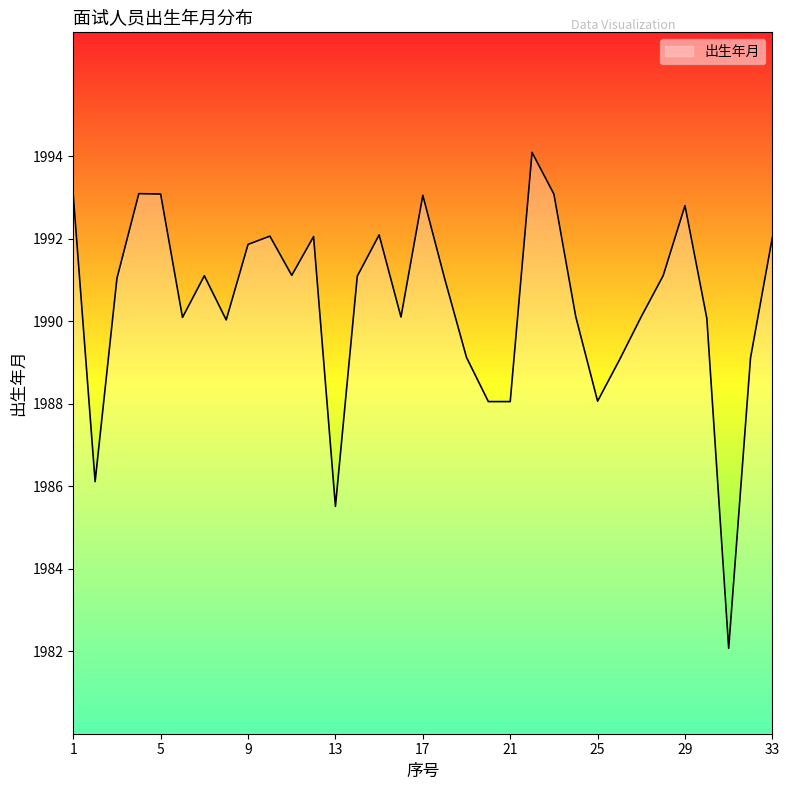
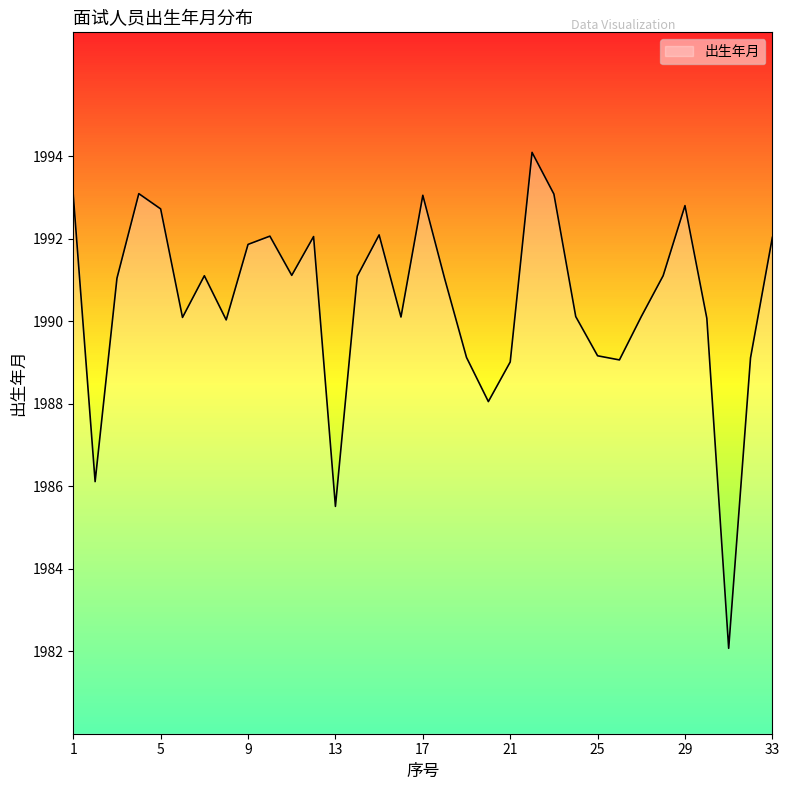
  {
    "1": 1993.1,
-   "5": 1993.1,
+   "5": 1992.7,
    "9": 1991.9,
    "13": 1985.5,
    "17": 1993.1,
-   "21": 1988.1,
-   "25": 1988.1,
+   "21": 1989.0,
+   "25": 1989.2,
    "29": 1992.8,
    "33": 1992.0
  }
